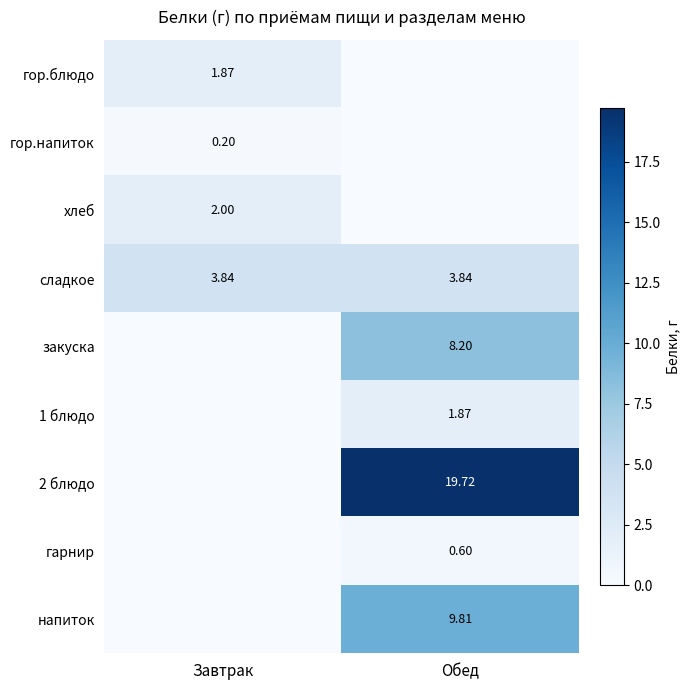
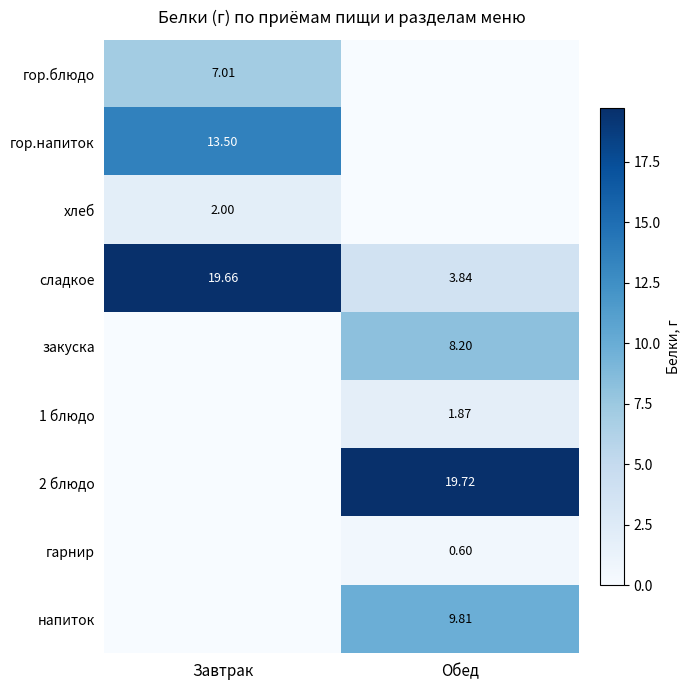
  {
    "гор.блюдо": {
-     "Завтрак": 1.87
+     "Завтрак": 7.01
    },
    "гор.напиток": {
-     "Завтрак": 0.20
+     "Завтрак": 13.50
    },
    "хлеб": {
      "Завтрак": 2.00
    },
    "сладкое": {
-     "Завтрак": 3.84,
+     "Завтрак": 19.66,
      "Обед": 3.84
    },
    "закуска": {
      "Обед": 8.20
    },
    "1 блюдо": {
      "Обед": 1.87
    },
    "2 блюдо": {
      "Обед": 19.72
    },
    "гарнир": {
      "Обед": 0.60
    },
    "напиток": {
      "Обед": 9.81
    }
  }
